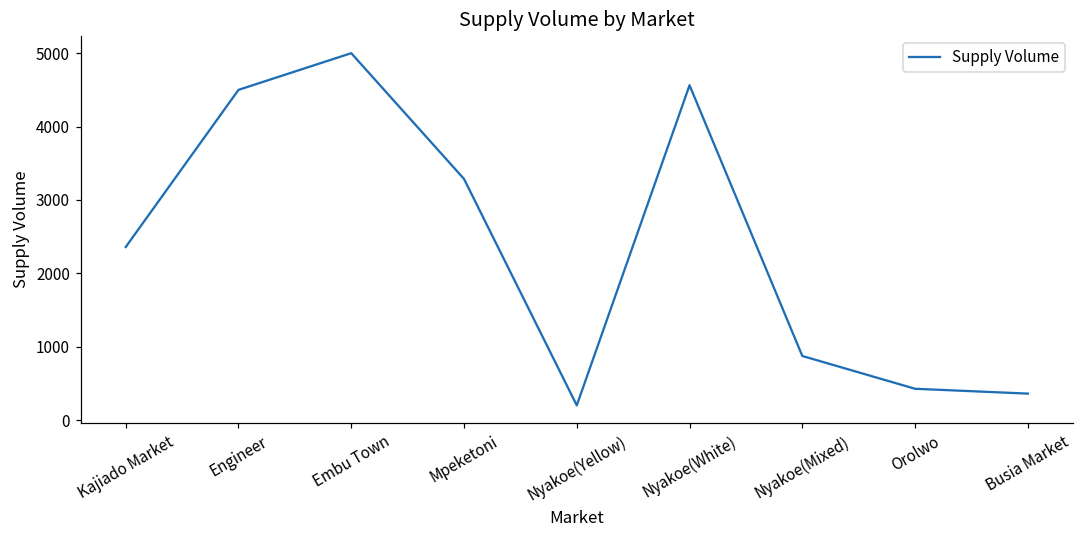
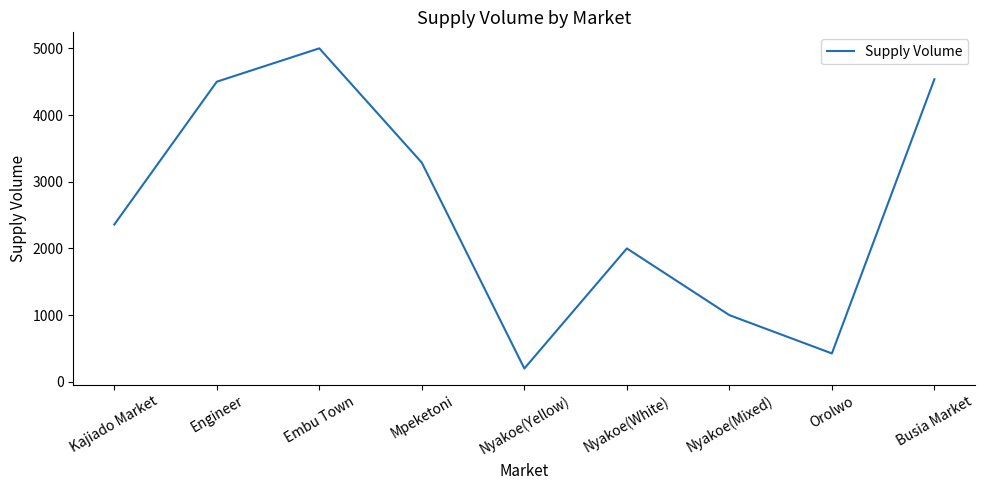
  {
    "Kajiado Market": 2400,
    "Engineer": 4500,
    "Embu Town": 5000,
    "Mpeketoni": 3300,
    "Nyakoe(Yellow)": 200,
-   "Nyakoe(White)": 4600,
-   "Nyakoe(Mixed)": 900,
+   "Nyakoe(White)": 2000,
+   "Nyakoe(Mixed)": 1000,
    "Orolwo": 400,
-   "Busia Market": 400
+   "Busia Market": 4500
  }
